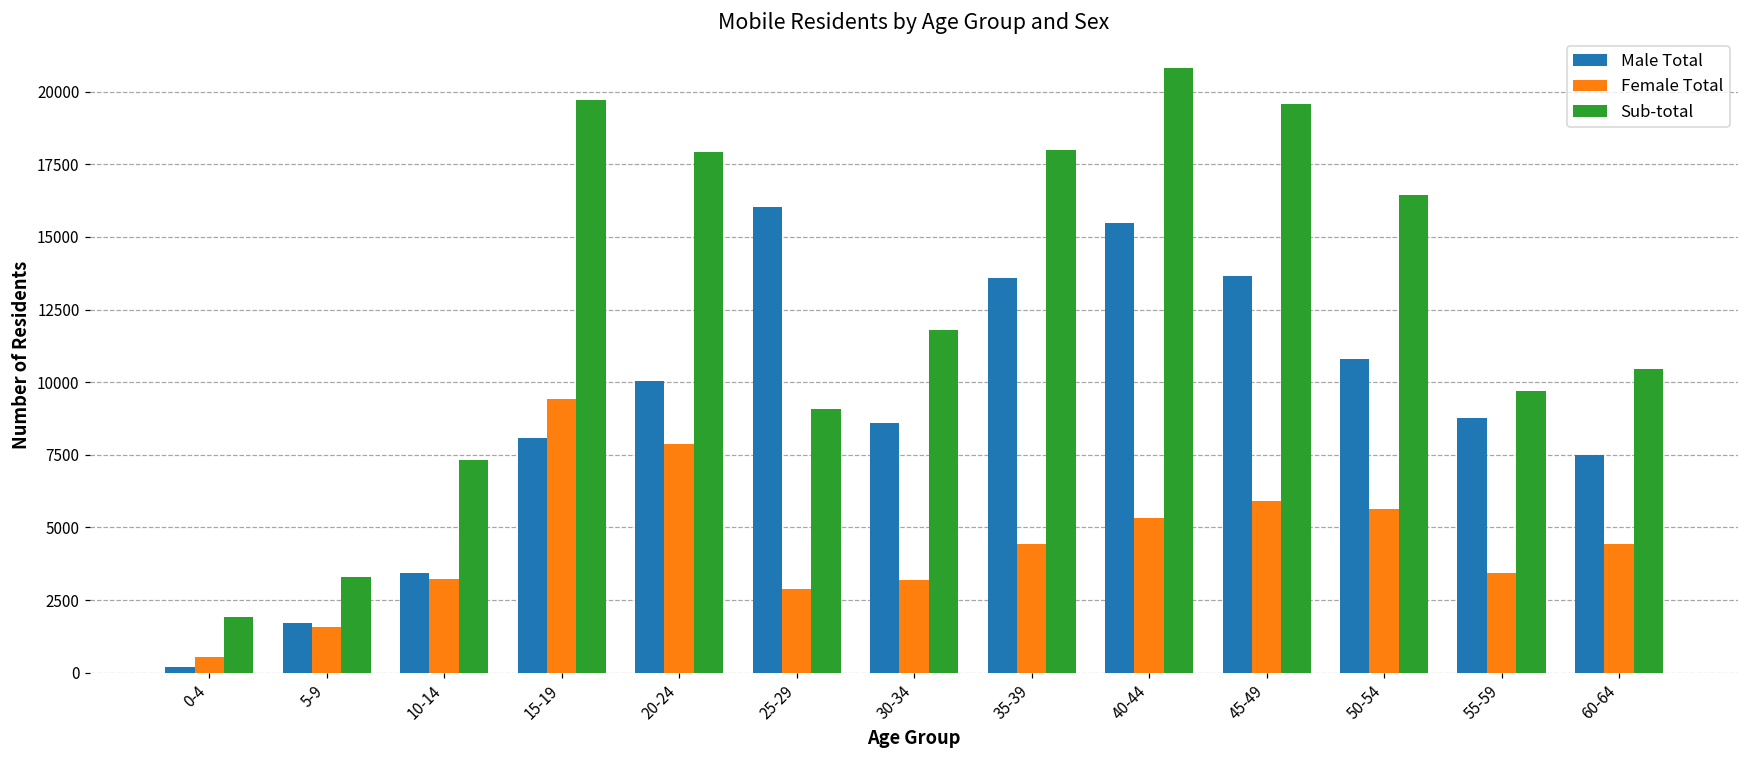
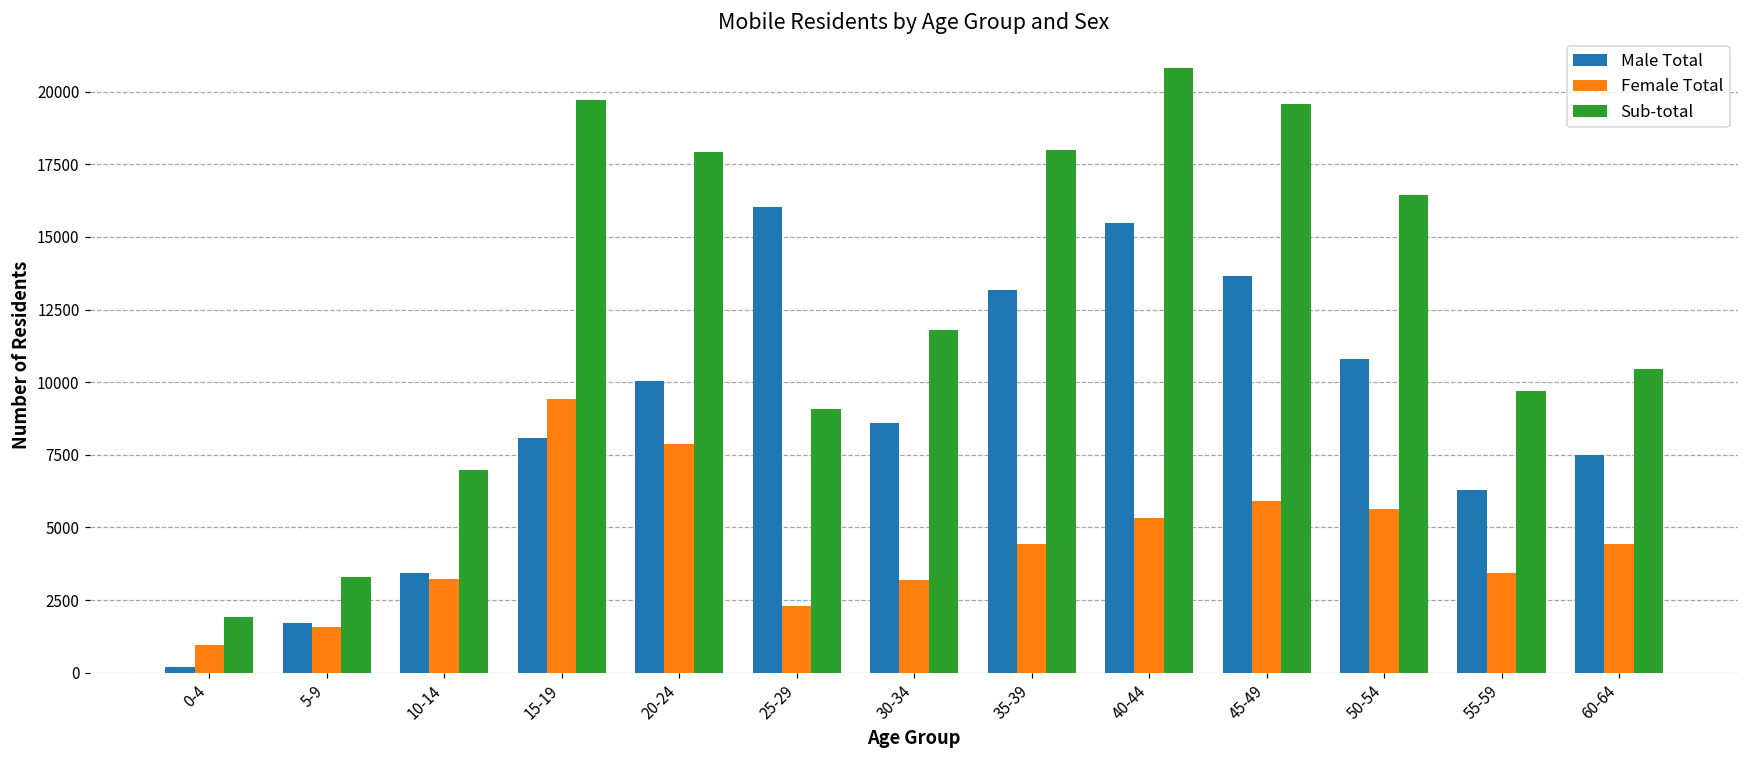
  {
    "Male Total": {
      "0-4": 200,
      "5-9": 1700,
      "10-14": 3400,
      "15-19": 8100,
      "20-24": 10100,
      "25-29": 16000,
      "30-34": 8600,
-     "35-39": 13600,
+     "35-39": 13200,
      "40-44": 15500,
      "45-49": 13700,
      "50-54": 10800,
-     "55-59": 8800,
+     "55-59": 6300,
      "60-64": 7500
    },
    "Female Total": {
-     "0-4": 600,
+     "0-4": 900,
      "5-9": 1600,
      "10-14": 3200,
      "15-19": 9400,
      "20-24": 7900,
-     "25-29": 2900,
+     "25-29": 2300,
      "30-34": 3200,
      "35-39": 4400,
      "40-44": 5300,
      "45-49": 5900,
      "50-54": 5600,
      "55-59": 3400,
      "60-64": 4400
    },
    "Sub-total": {
      "0-4": 1900,
      "5-9": 3300,
-     "10-14": 7300,
+     "10-14": 7000,
      "15-19": 19700,
      "20-24": 17900,
      "25-29": 9100,
      "30-34": 11800,
      "35-39": 18000,
      "40-44": 20800,
      "45-49": 19600,
      "50-54": 16400,
      "55-59": 9700,
      "60-64": 10500
    }
  }
